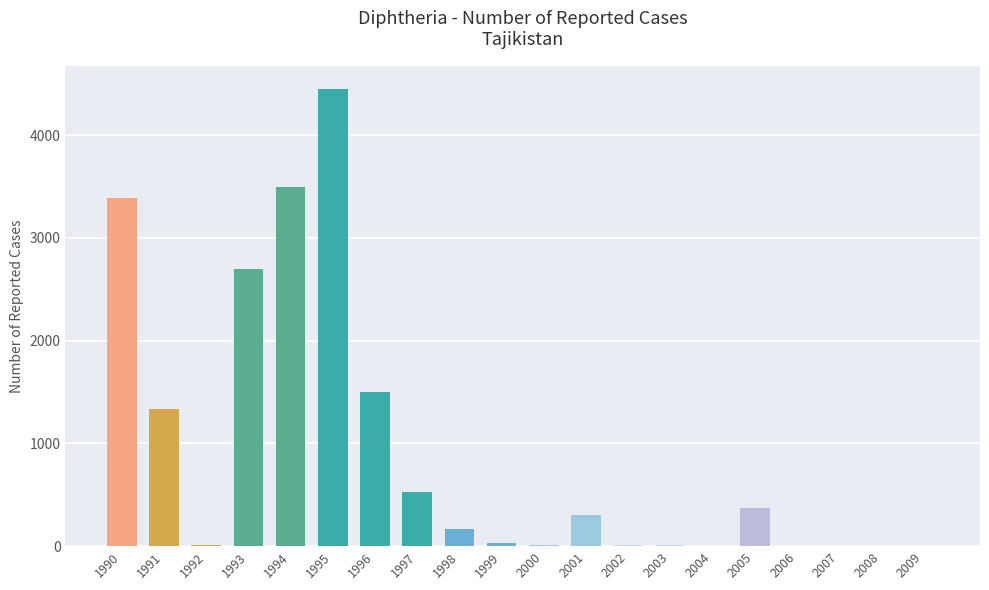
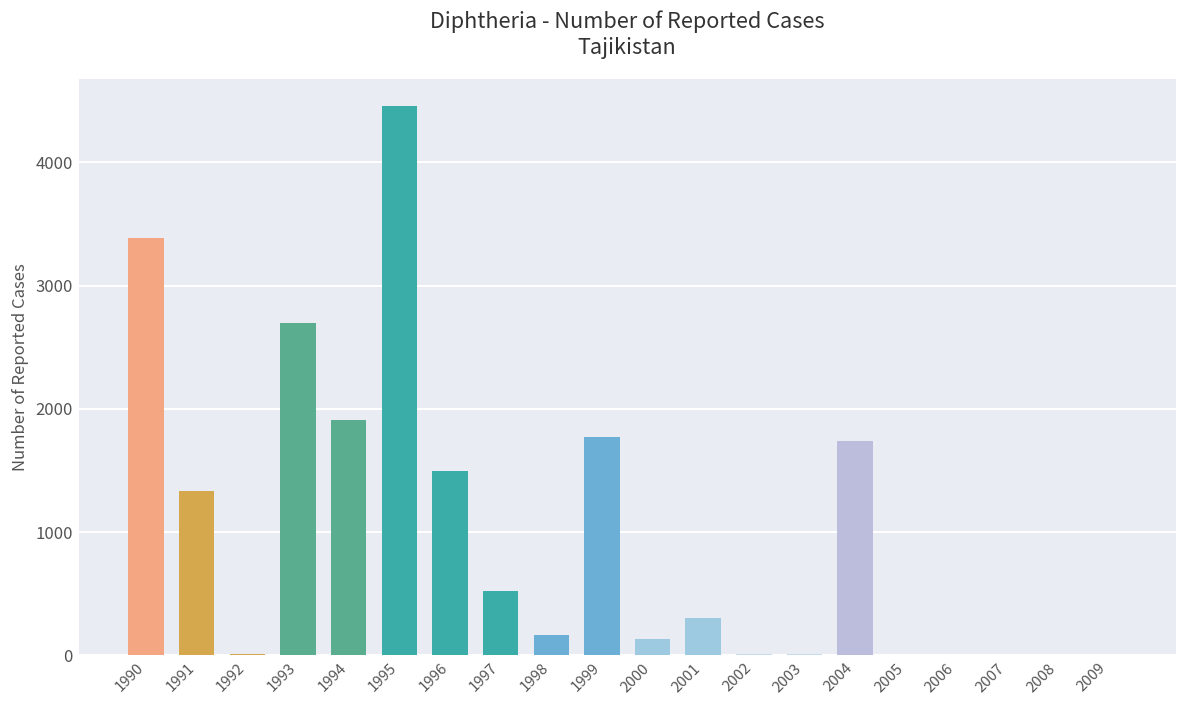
  {
    "1990": 3390,
    "1991": 1340,
    "1993": 2700,
-   "1994": 3500,
+   "1994": 1910,
    "1995": 4460,
    "1996": 1500,
    "1997": 520,
    "1998": 170,
-   "1999": 40,
-   "2000": 10,
+   "1999": 1770,
+   "2000": 130,
    "2001": 300,
-   "2004": 0,
-   "2005": 370,
+   "2004": 1740,
+   "2005": 0,
    "2009": 0
  }
